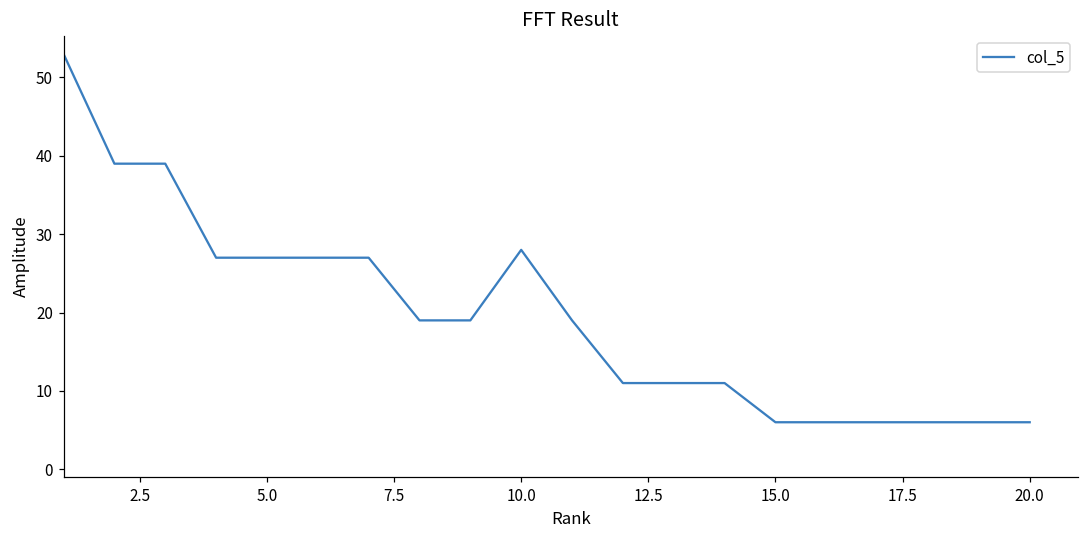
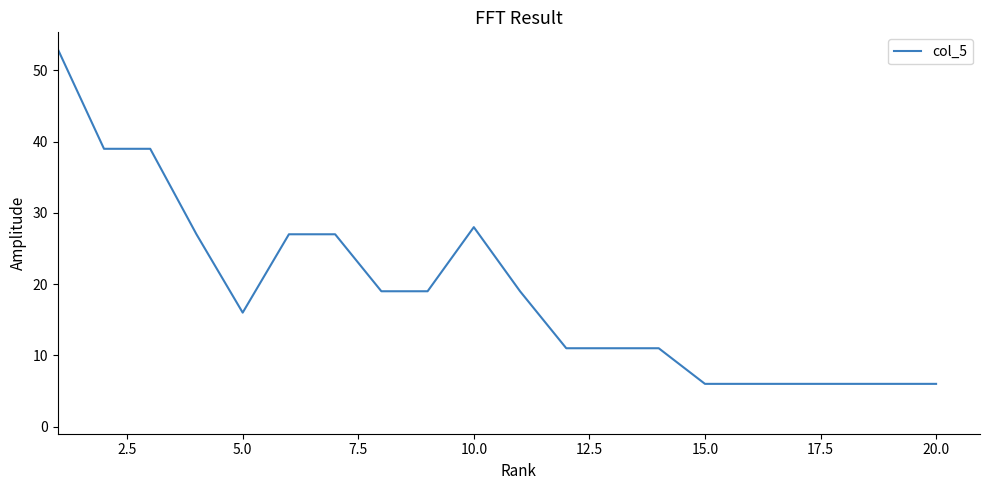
  {
-   "5.0": 27,
+   "5.0": 16,
    "10.0": 28,
    "15.0": 6,
    "20.0": 6
  }
